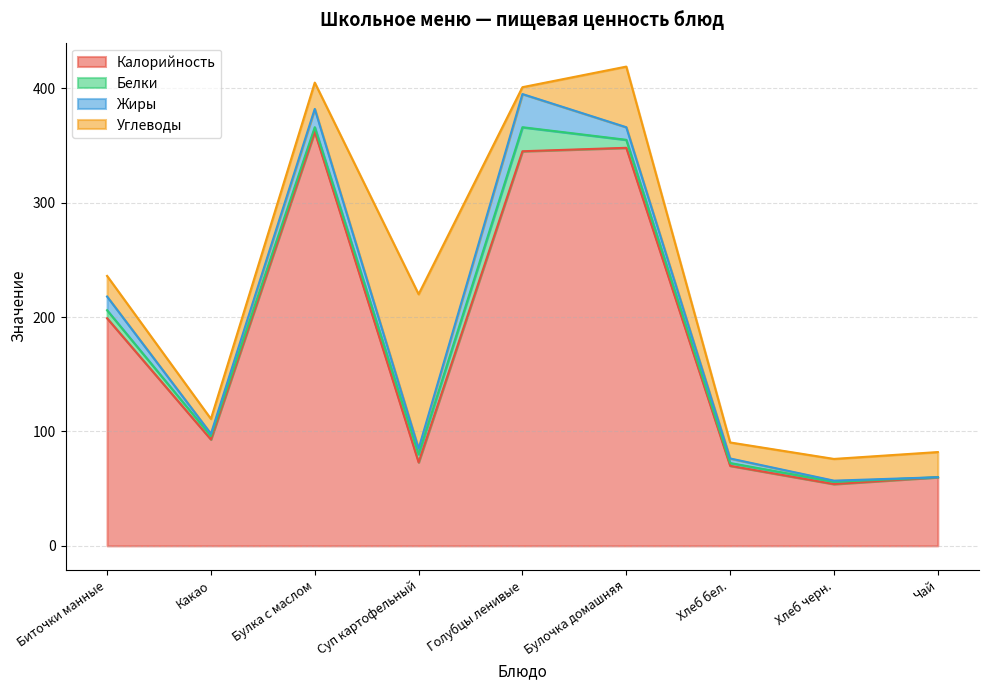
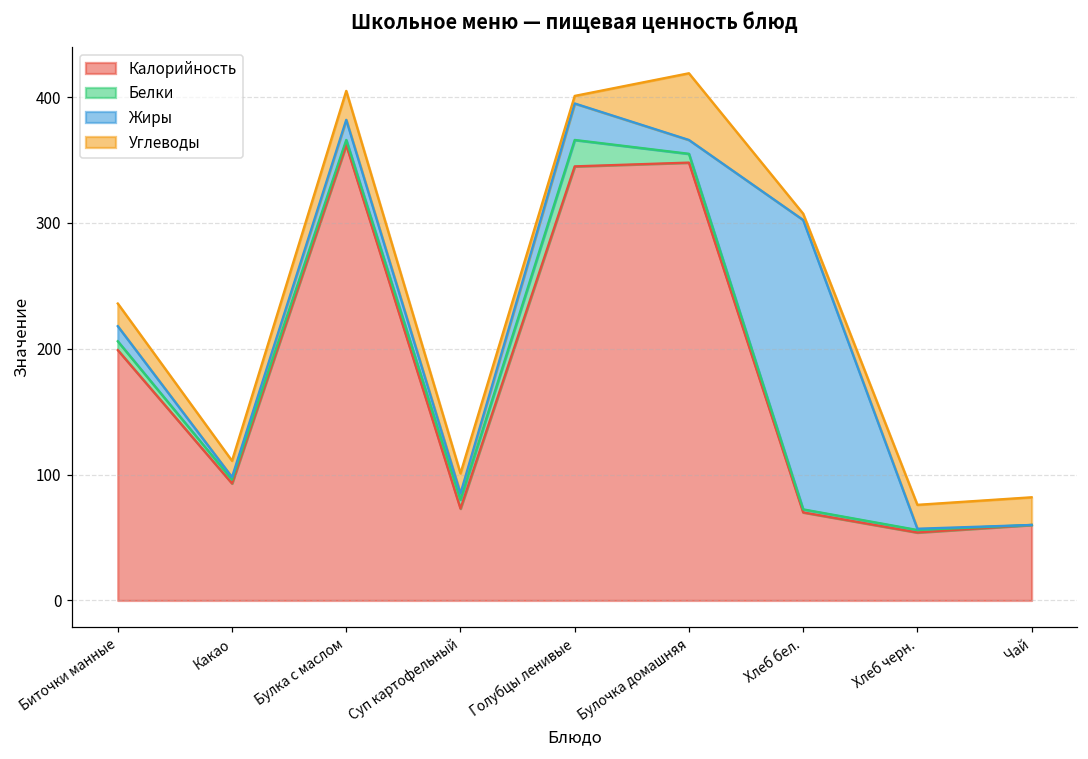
  {
    "Калорийность": {
      "Биточки манные": 199,
      "Какао": 93,
      "Булка с маслом": 362,
      "Суп картофельный": 73,
      "Голубцы ленивые": 345,
      "Булочка домашняя": 348,
      "Хлеб бел.": 70
    },
    "Белки": {
      "Биточки манные": 7,
      "Булка с маслом": 4,
      "Суп картофельный": 7,
      "Голубцы ленивые": 21,
      "Булочка домашняя": 7,
      "Хлеб бел.": 2
    },
    "Жиры": {
      "Биточки манные": 12,
      "Булка с маслом": 16,
      "Суп картофельный": 5,
      "Голубцы ленивые": 29,
      "Булочка домашняя": 11,
-     "Хлеб бел.": 4
+     "Хлеб бел.": 230
    },
    "Углеводы": {
      "Биточки манные": 18,
      "Какао": 13,
      "Булка с маслом": 23,
-     "Суп картофельный": 135,
+     "Суп картофельный": 16,
      "Голубцы ленивые": 6,
      "Булочка домашняя": 53,
-     "Хлеб бел.": 14,
+     "Хлеб бел.": 5,
      "Хлеб черн.": 19,
      "Чай": 22
    }
  }
